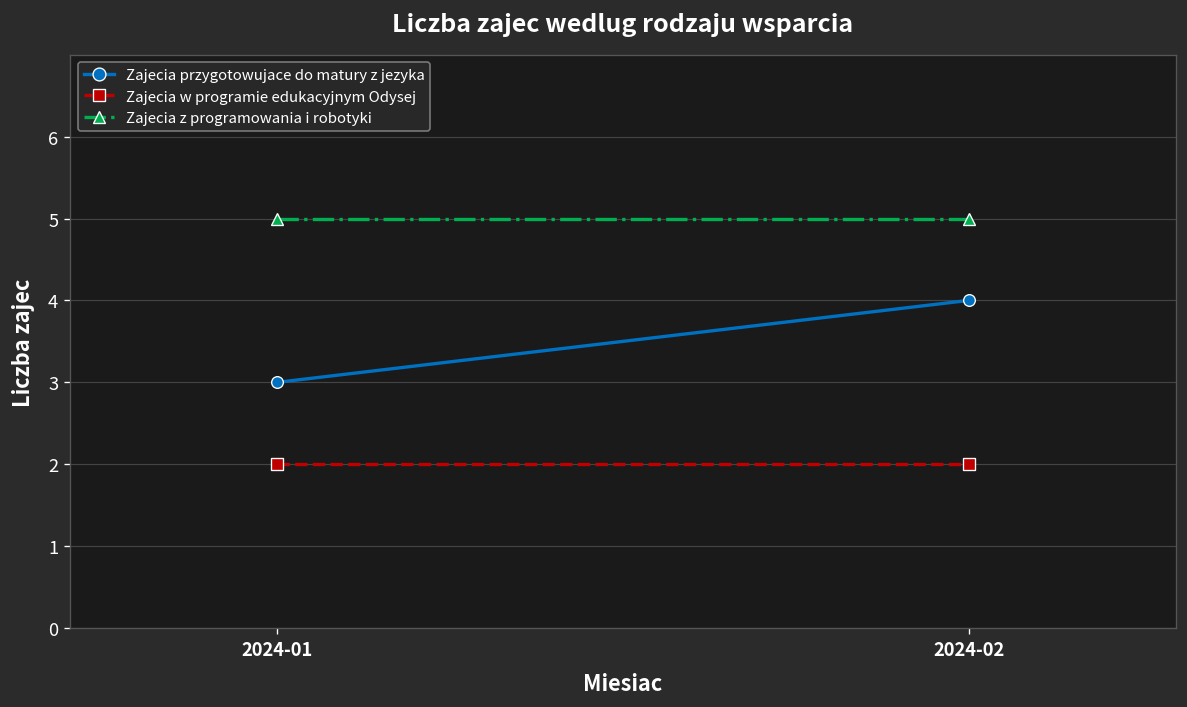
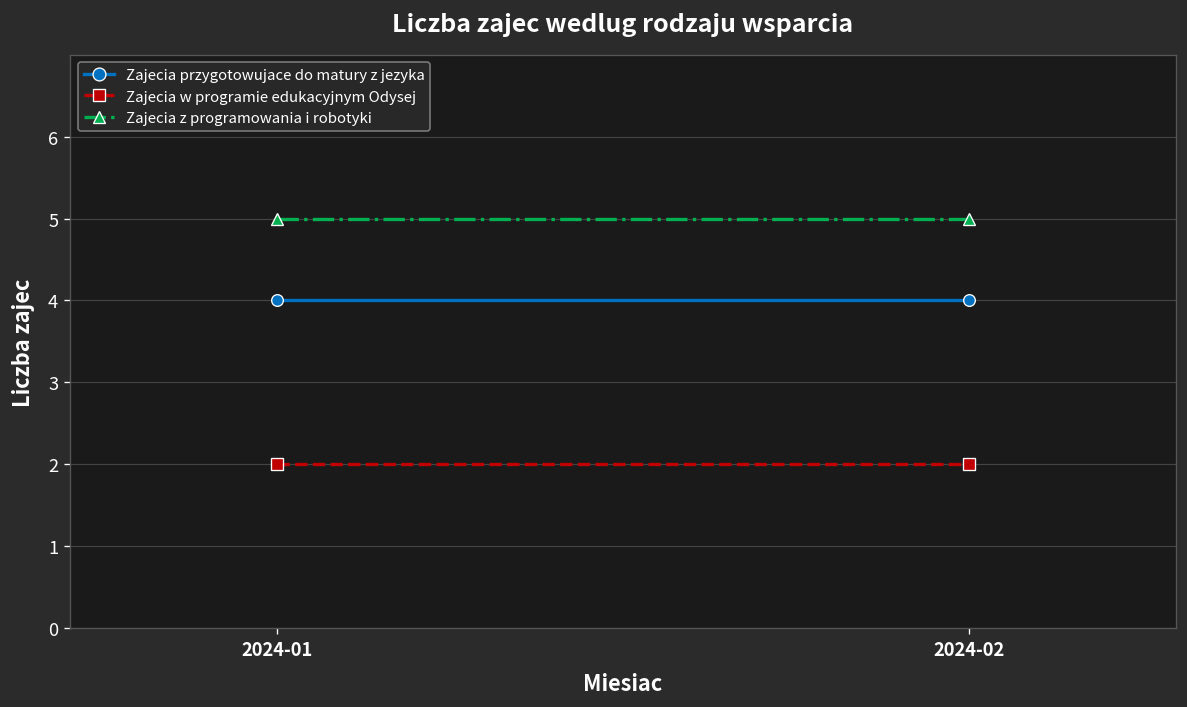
  {
    "Zajecia przygotowujace do matury z jezyka": {
-     "2024-01": 3,
+     "2024-01": 4,
      "2024-02": 4
    },
    "Zajecia w programie edukacyjnym Odysej": {
      "2024-01": 2,
      "2024-02": 2
    },
    "Zajecia z programowania i robotyki": {
      "2024-01": 5,
      "2024-02": 5
    }
  }
